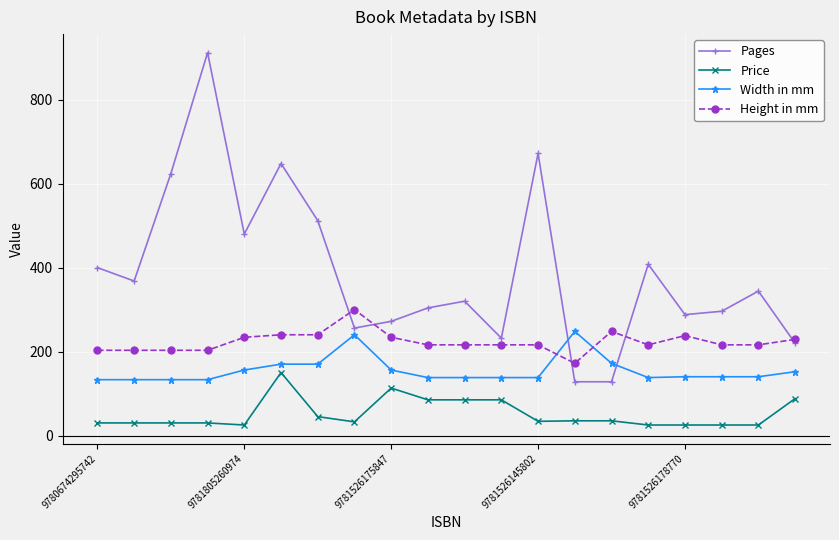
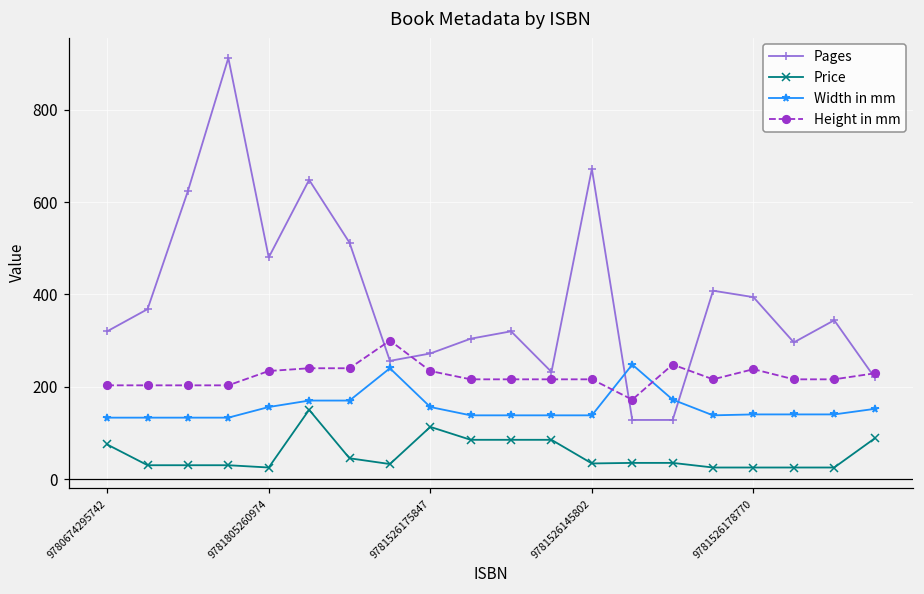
  {
    "Pages": {
-     "9780674295742": 400,
+     "9780674295742": 320,
      "9781805260974": 480,
      "9781526175847": 270,
      "9781526145802": 670,
-     "9781526178770": 290
+     "9781526178770": 390
    },
    "Price": {
-     "9780674295742": 30,
+     "9780674295742": 70,
      "9781805260974": 30,
      "9781526175847": 110,
      "9781526145802": 30,
      "9781526178770": 30
    },
    "Width in mm": {
      "9780674295742": 130,
      "9781805260974": 160,
      "9781526175847": 160,
      "9781526145802": 140,
      "9781526178770": 140
    },
    "Height in mm": {
      "9780674295742": 200,
      "9781805260974": 230,
      "9781526175847": 230,
      "9781526145802": 220,
      "9781526178770": 240
    }
  }
